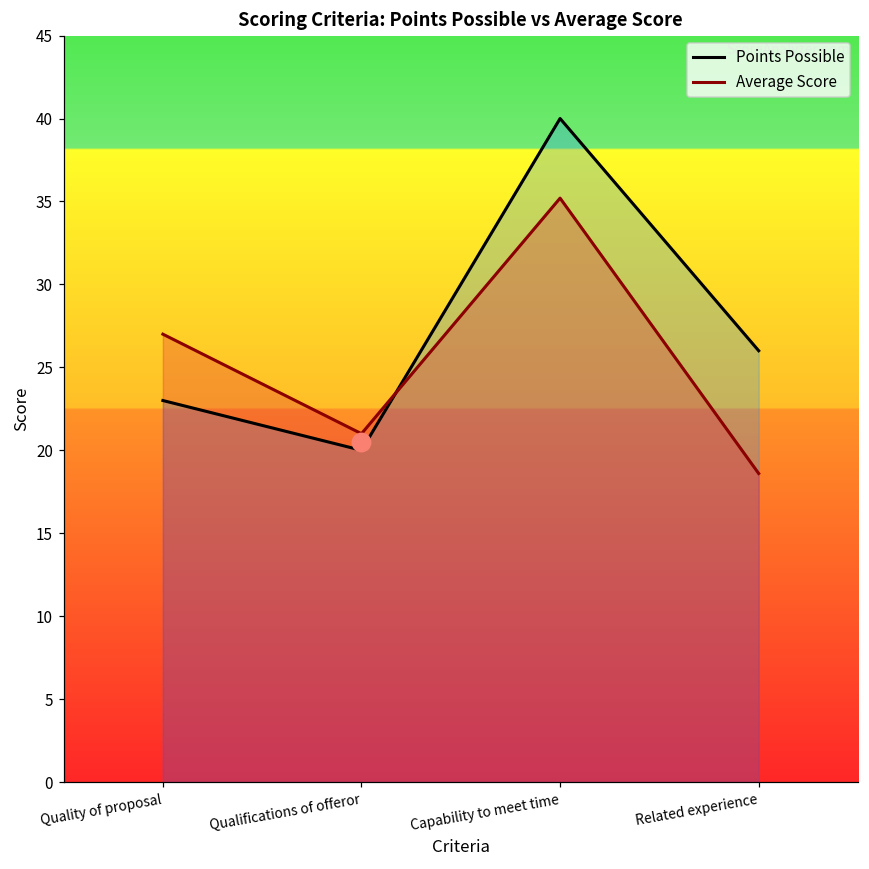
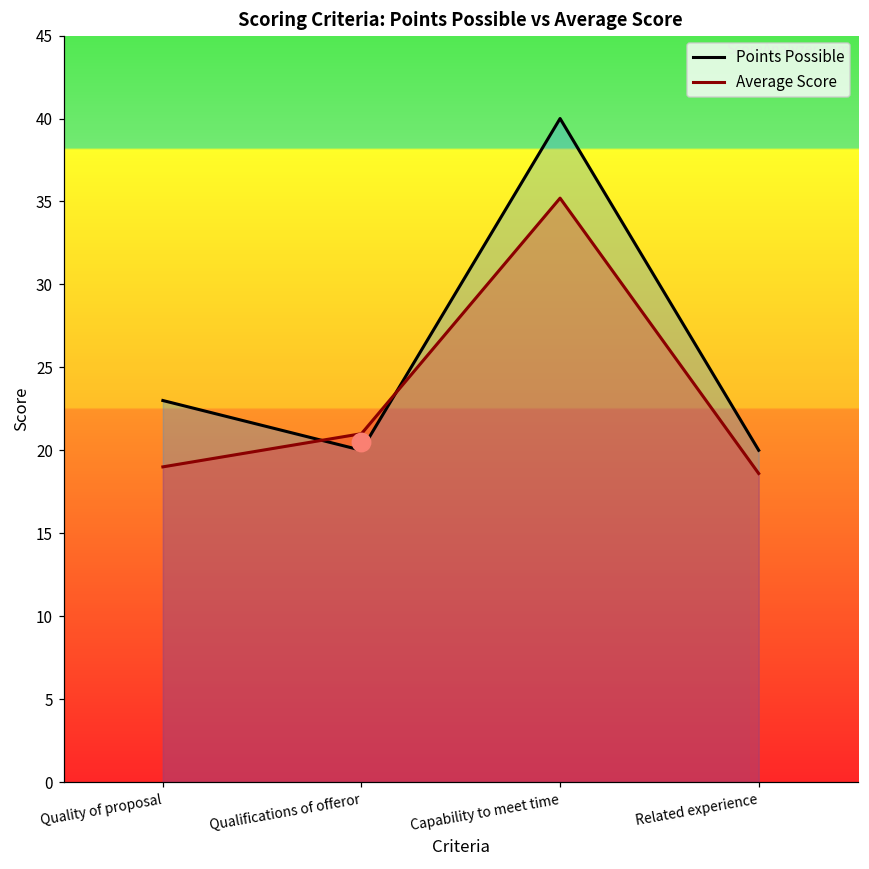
  {
    "Points Possible": {
      "Quality of proposal": 23,
      "Qualifications of offeror": 20,
      "Capability to meet time": 40,
-     "Related experience": 26
+     "Related experience": 20
    },
    "Average Score": {
-     "Quality of proposal": 27,
+     "Quality of proposal": 19,
      "Qualifications of offeror": 21,
      "Capability to meet time": 35.2,
      "Related experience": 18.6
    }
  }
